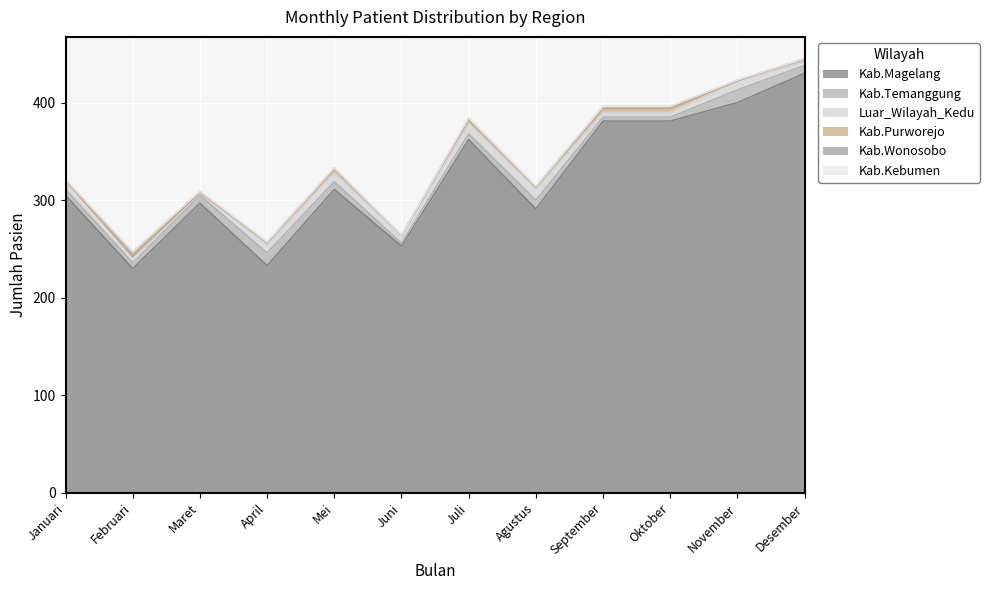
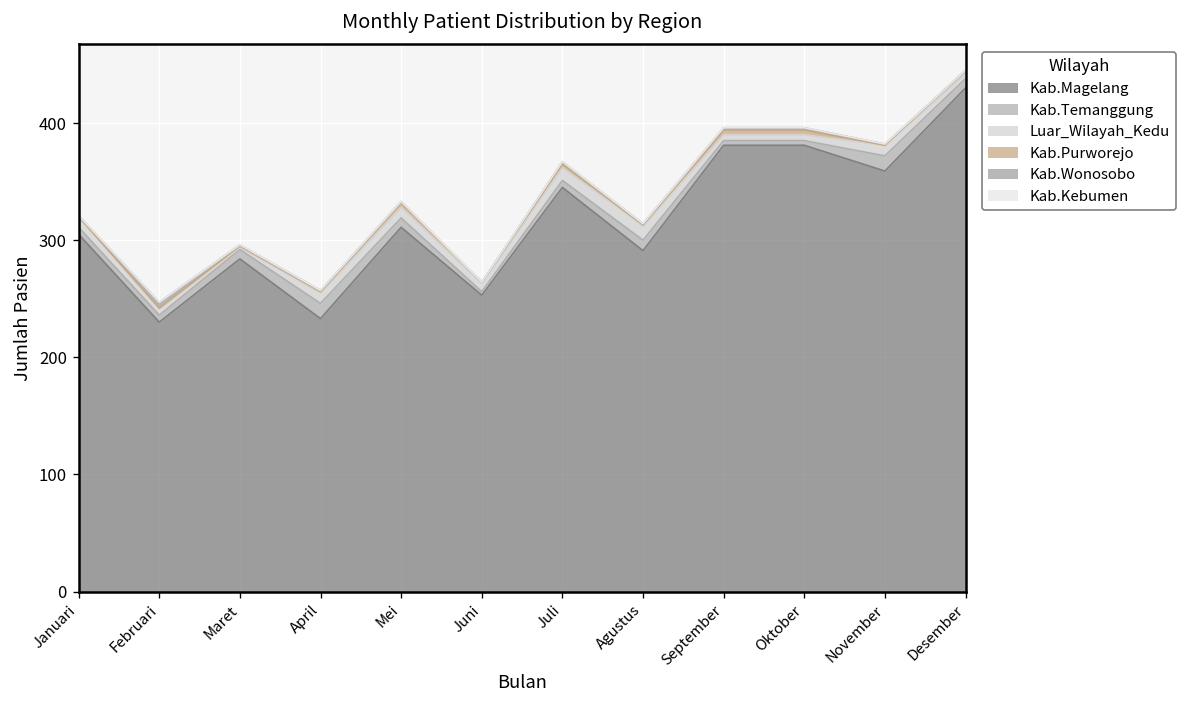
  {
    "Kab.Magelang": {
      "Januari": 310,
      "Februari": 230,
-     "Maret": 300,
+     "Maret": 280,
      "April": 230,
      "Mei": 310,
      "Juni": 250,
-     "Juli": 360,
+     "Juli": 350,
      "Agustus": 290,
      "September": 380,
      "Oktober": 380,
-     "November": 400,
+     "November": 360,
      "Desember": 430
    }
  }
